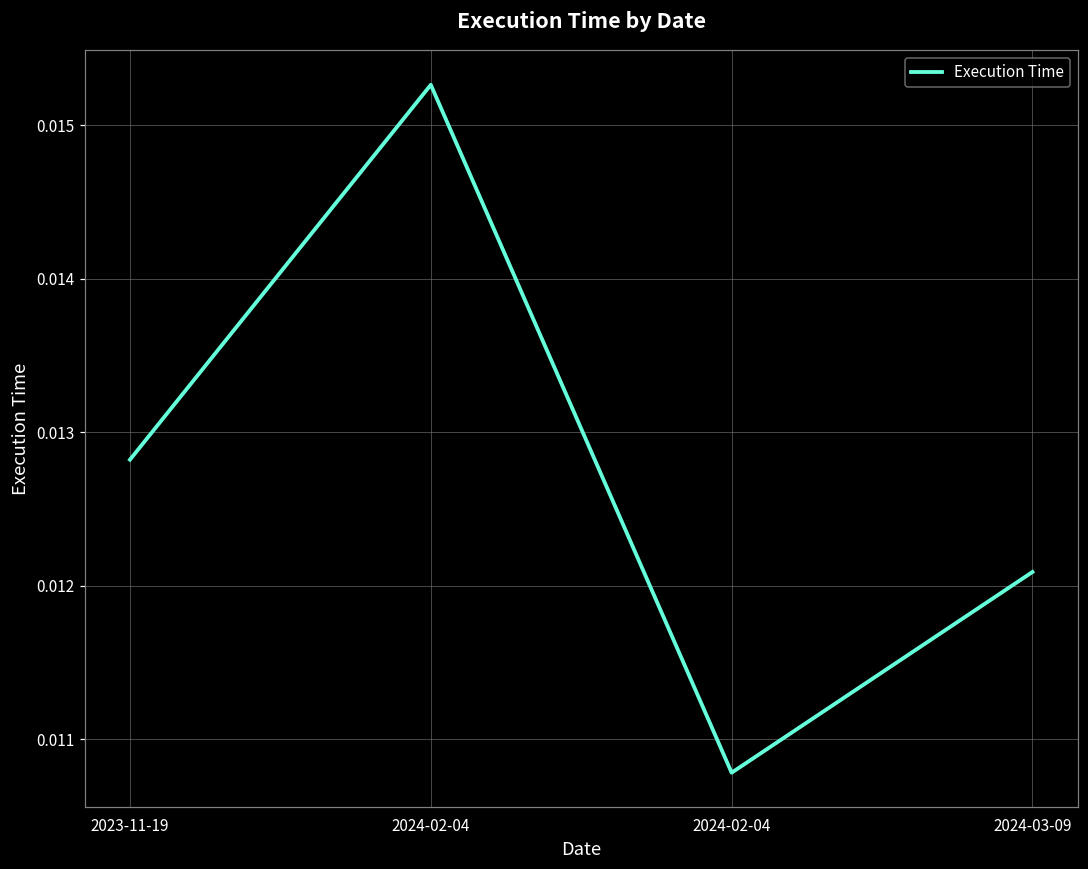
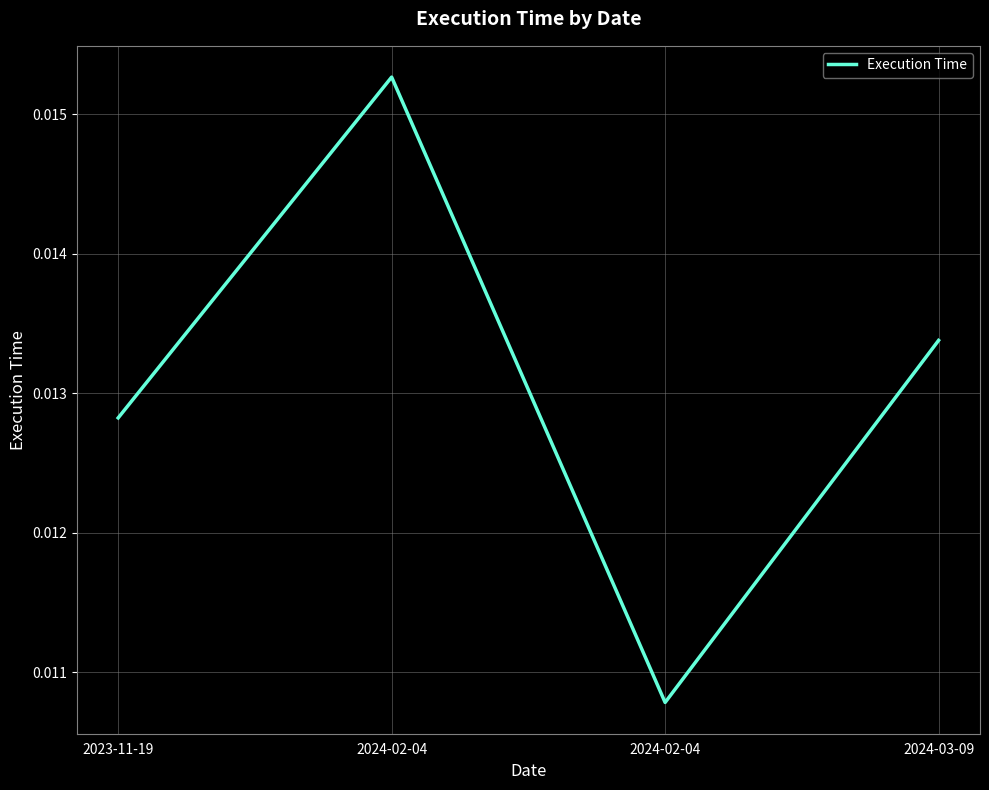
  {
    "2023-11-19": 0.01282,
-   "2024-03-09": 0.01209
+   "2024-03-09": 0.01338
  }
